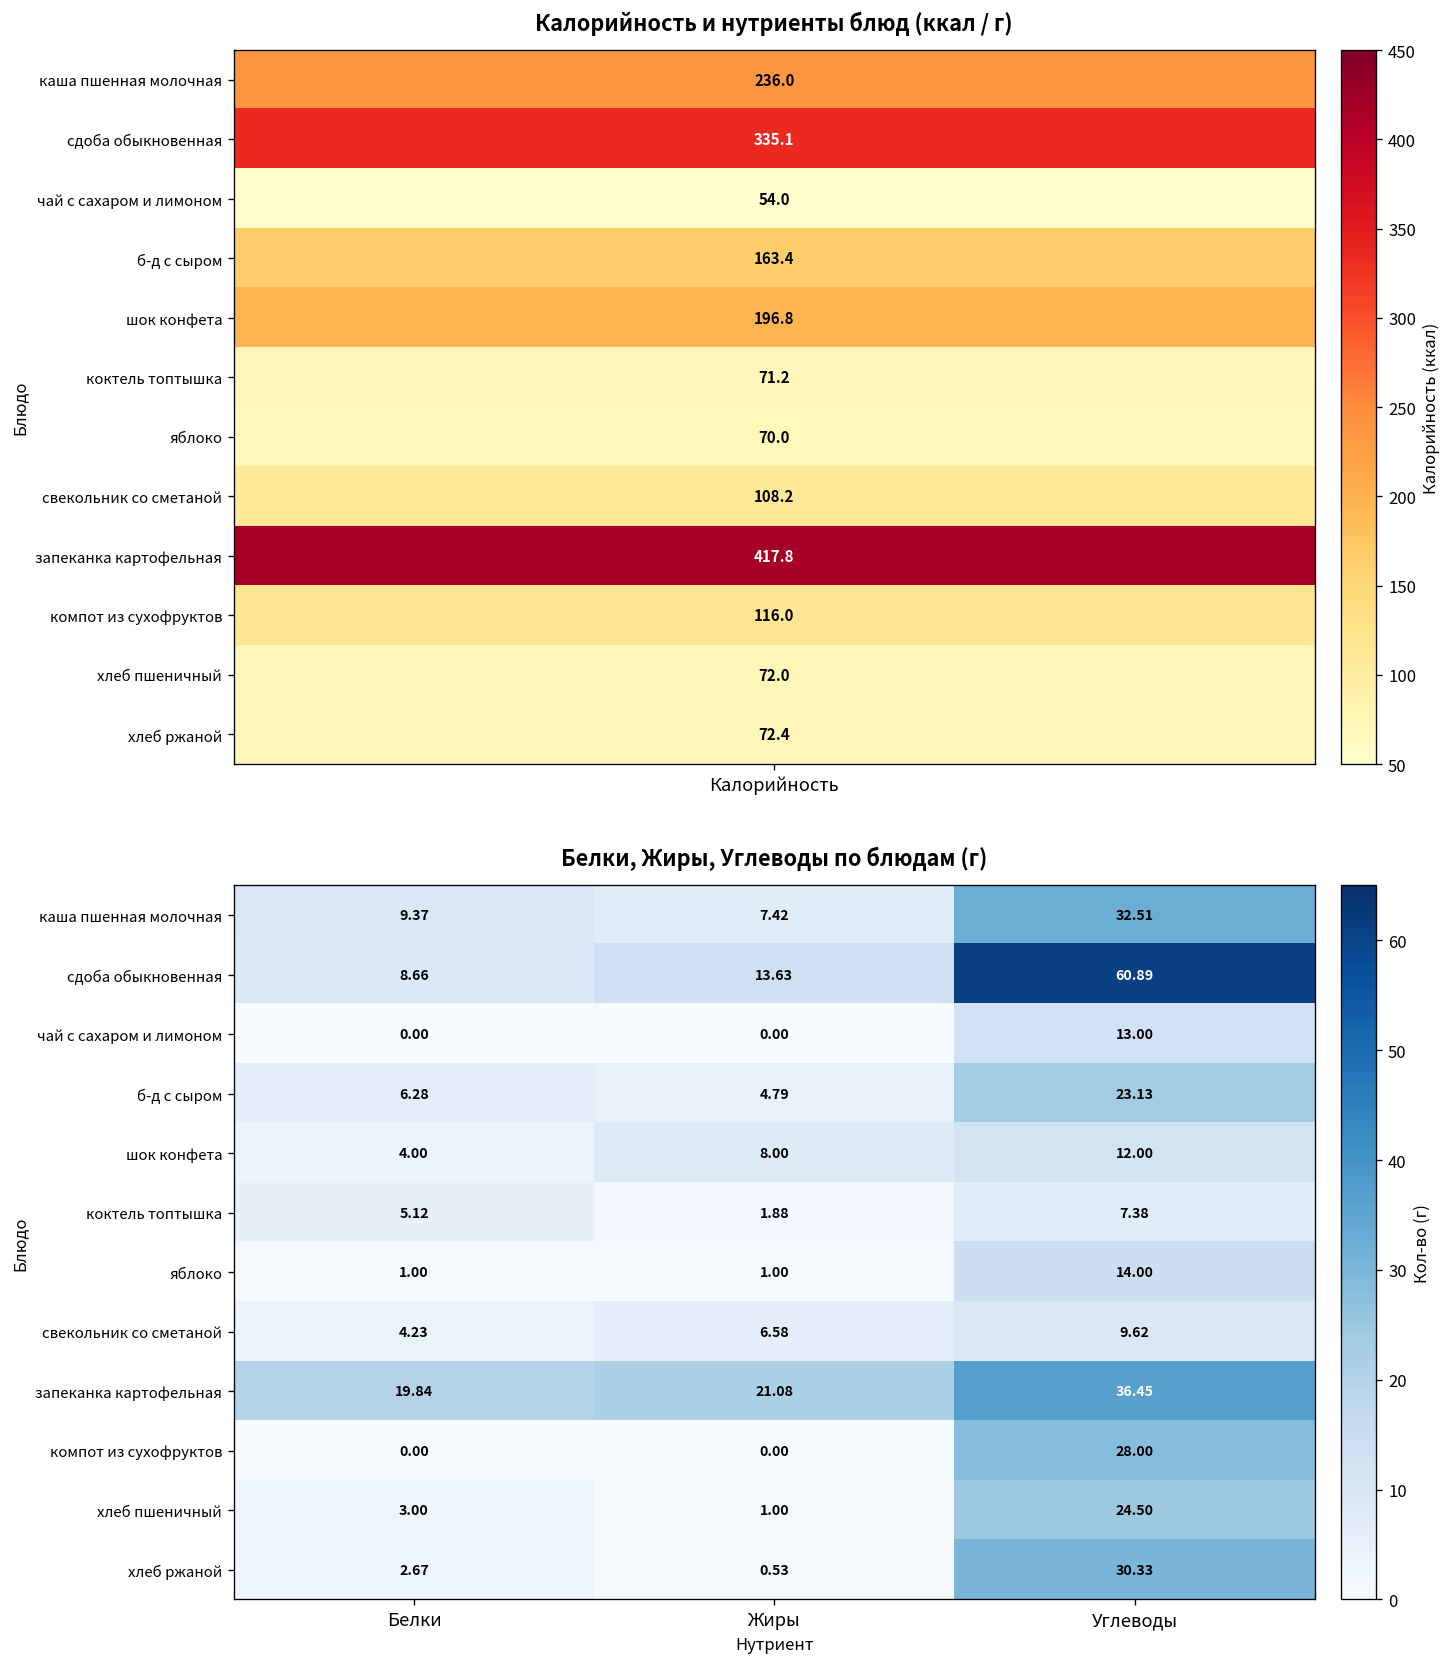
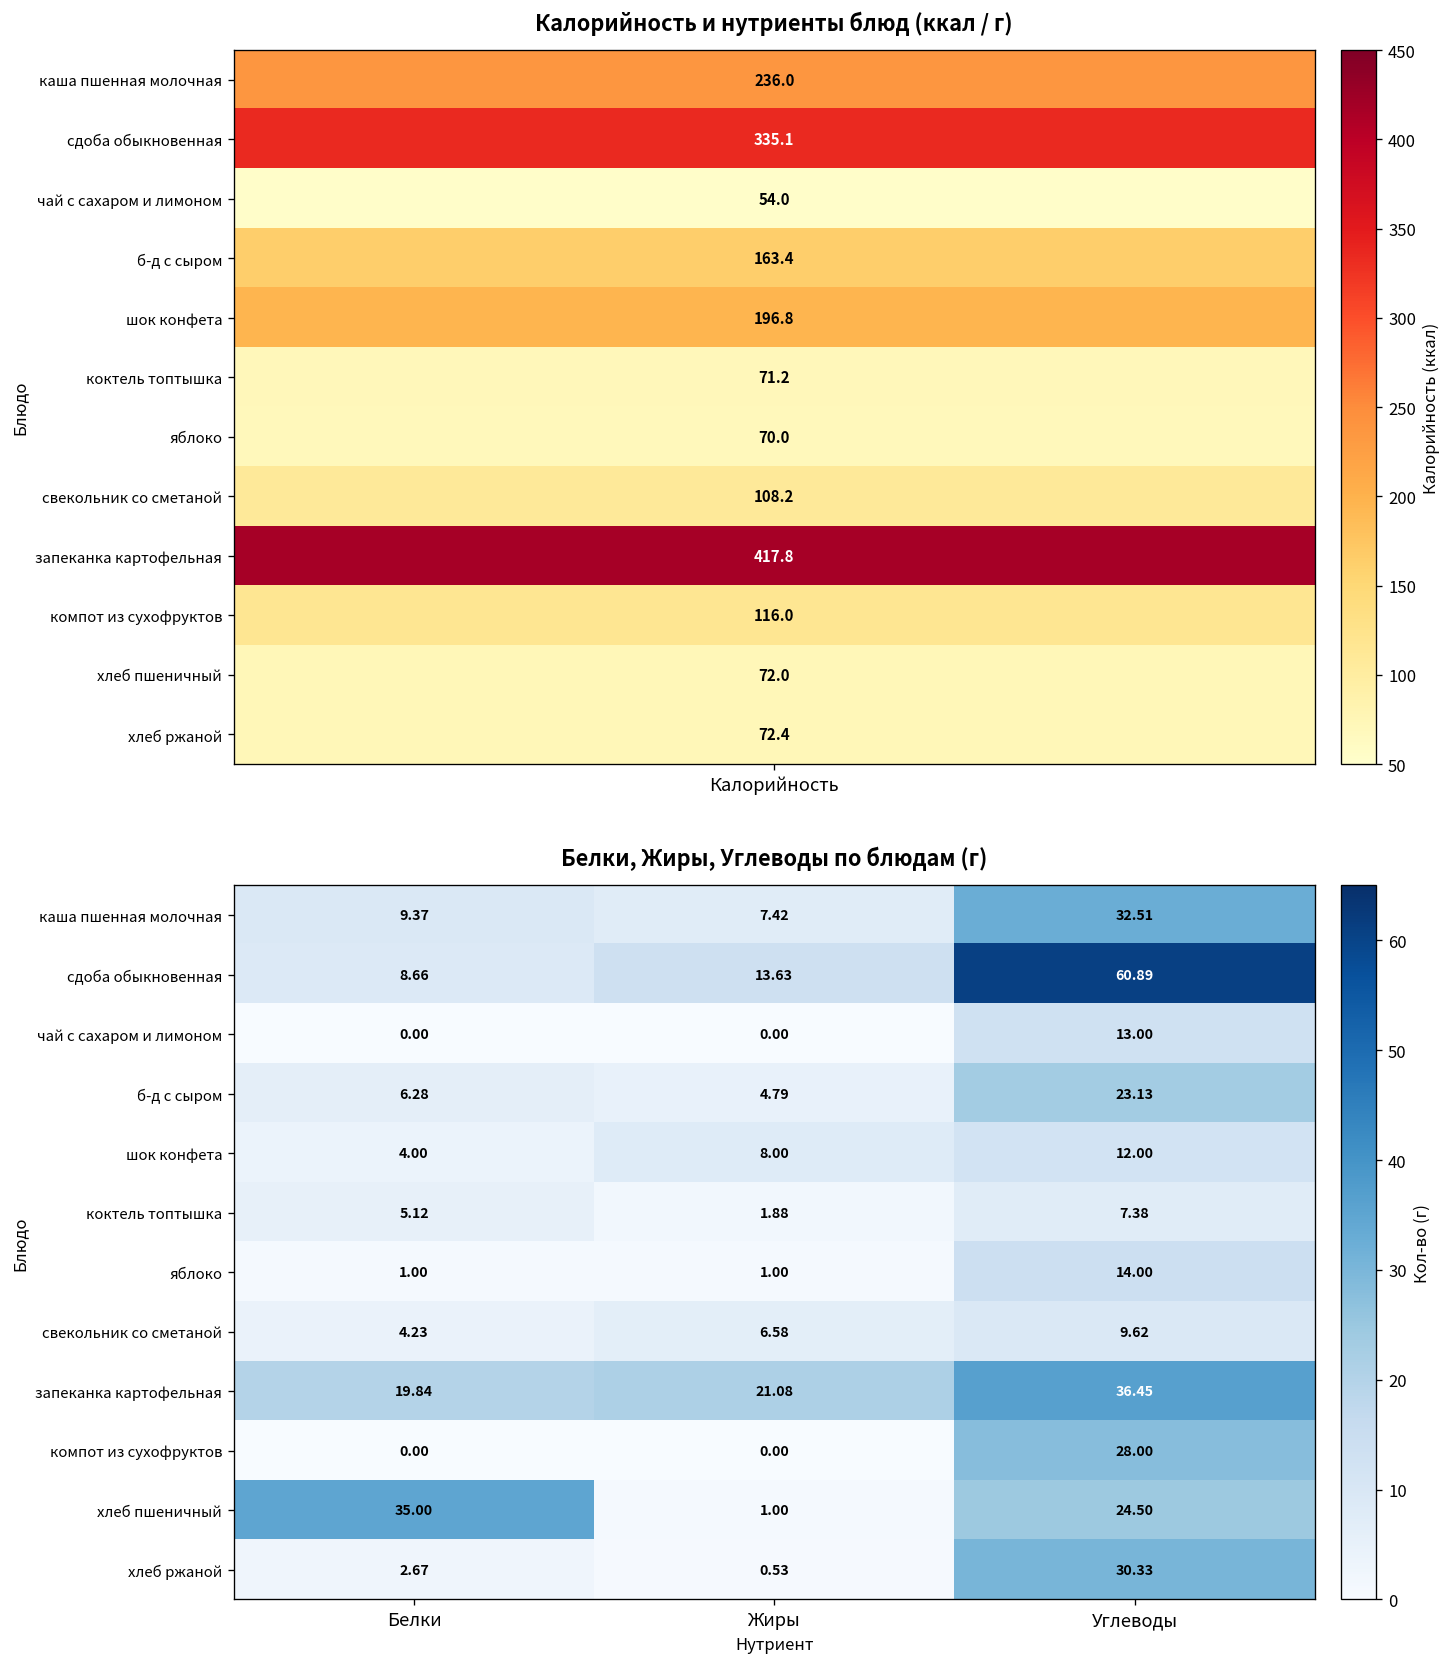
  {
    "Калорийность и нутриенты блюд (ккал / г)": {
      "каша пшенная молочная": {
        "Калорийность": 236.0
      },
      "сдоба обыкновенная": {
        "Калорийность": 335.1
      },
      "чай с сахаром и лимоном": {
        "Калорийность": 54.0
      },
      "б-д с сыром": {
        "Калорийность": 163.4
      },
      "шок конфета": {
        "Калорийность": 196.8
      },
      "коктель топтышка": {
        "Калорийность": 71.2
      },
      "яблоко": {
        "Калорийность": 70.0
      },
      "свекольник со сметаной": {
        "Калорийность": 108.2
      },
      "запеканка картофельная": {
        "Калорийность": 417.8
      },
      "компот из сухофруктов": {
        "Калорийность": 116.0
      },
      "хлеб пшеничный": {
        "Калорийность": 72.0
      },
      "хлеб ржаной": {
        "Калорийность": 72.4
      }
    },
    "Белки, Жиры, Углеводы по блюдам (г)": {
      "каша пшенная молочная": {
        "Белки": 9.37,
        "Жиры": 7.42,
        "Углеводы": 32.51
      },
      "сдоба обыкновенная": {
        "Белки": 8.66,
        "Жиры": 13.63,
        "Углеводы": 60.89
      },
      "чай с сахаром и лимоном": {
        "Белки": 0.00,
        "Жиры": 0.00,
        "Углеводы": 13.00
      },
      "б-д с сыром": {
        "Белки": 6.28,
        "Жиры": 4.79,
        "Углеводы": 23.13
      },
      "шок конфета": {
        "Белки": 4.00,
        "Жиры": 8.00,
        "Углеводы": 12.00
      },
      "коктель топтышка": {
        "Белки": 5.12,
        "Жиры": 1.88,
        "Углеводы": 7.38
      },
      "яблоко": {
        "Белки": 1.00,
        "Жиры": 1.00,
        "Углеводы": 14.00
      },
      "свекольник со сметаной": {
        "Белки": 4.23,
        "Жиры": 6.58,
        "Углеводы": 9.62
      },
      "запеканка картофельная": {
        "Белки": 19.84,
        "Жиры": 21.08,
        "Углеводы": 36.45
      },
      "компот из сухофруктов": {
        "Белки": 0.00,
        "Жиры": 0.00,
        "Углеводы": 28.00
      },
      "хлеб пшеничный": {
-       "Белки": 3.00,
+       "Белки": 35.00,
        "Жиры": 1.00,
        "Углеводы": 24.50
      },
      "хлеб ржаной": {
        "Белки": 2.67,
        "Жиры": 0.53,
        "Углеводы": 30.33
      }
    }
  }
